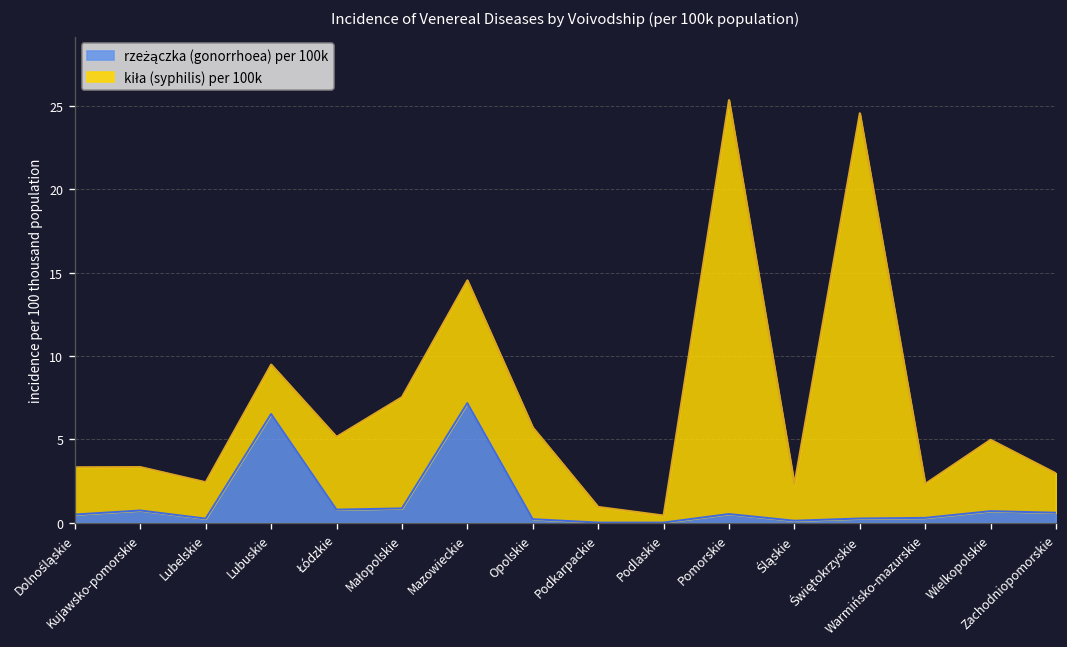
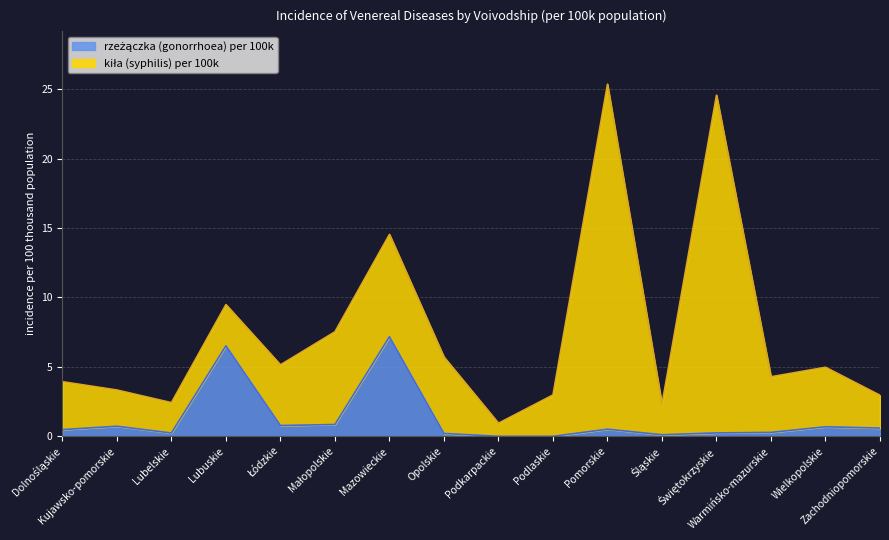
  {
    "rzeżączka (gonorrhoea) per 100k": {
      "Dolnośląskie": 0.5,
      "Kujawsko-pomorskie": 0.7,
      "Lubelskie": 0.2,
      "Lubuskie": 6.5,
      "Łódzkie": 0.8,
      "Małopolskie": 0.8,
      "Mazowieckie": 7.2,
      "Opolskie": 0.2,
      "Podkarpackie": 0.0,
      "Podlaskie": 0.0,
      "Pomorskie": 0.5,
      "Śląskie": 0.1,
      "Świętokrzyskie": 0.2,
      "Warmińsko-mazurskie": 0.3,
      "Wielkopolskie": 0.7,
      "Zachodniopomorskie": 0.6
    },
    "kiła (syphilis) per 100k": {
-     "Dolnośląskie": 2.8,
+     "Dolnośląskie": 3.5,
      "Kujawsko-pomorskie": 2.6,
      "Lubelskie": 2.2,
      "Lubuskie": 3.0,
      "Łódzkie": 4.4,
      "Małopolskie": 6.7,
      "Mazowieckie": 7.4,
      "Opolskie": 5.5,
      "Podkarpackie": 0.9,
-     "Podlaskie": 0.4,
+     "Podlaskie": 3.0,
      "Pomorskie": 24.8,
      "Śląskie": 2.2,
      "Świętokrzyskie": 24.3,
-     "Warmińsko-mazurskie": 2.0,
+     "Warmińsko-mazurskie": 4.0,
      "Wielkopolskie": 4.3,
      "Zachodniopomorskie": 2.4
    }
  }
